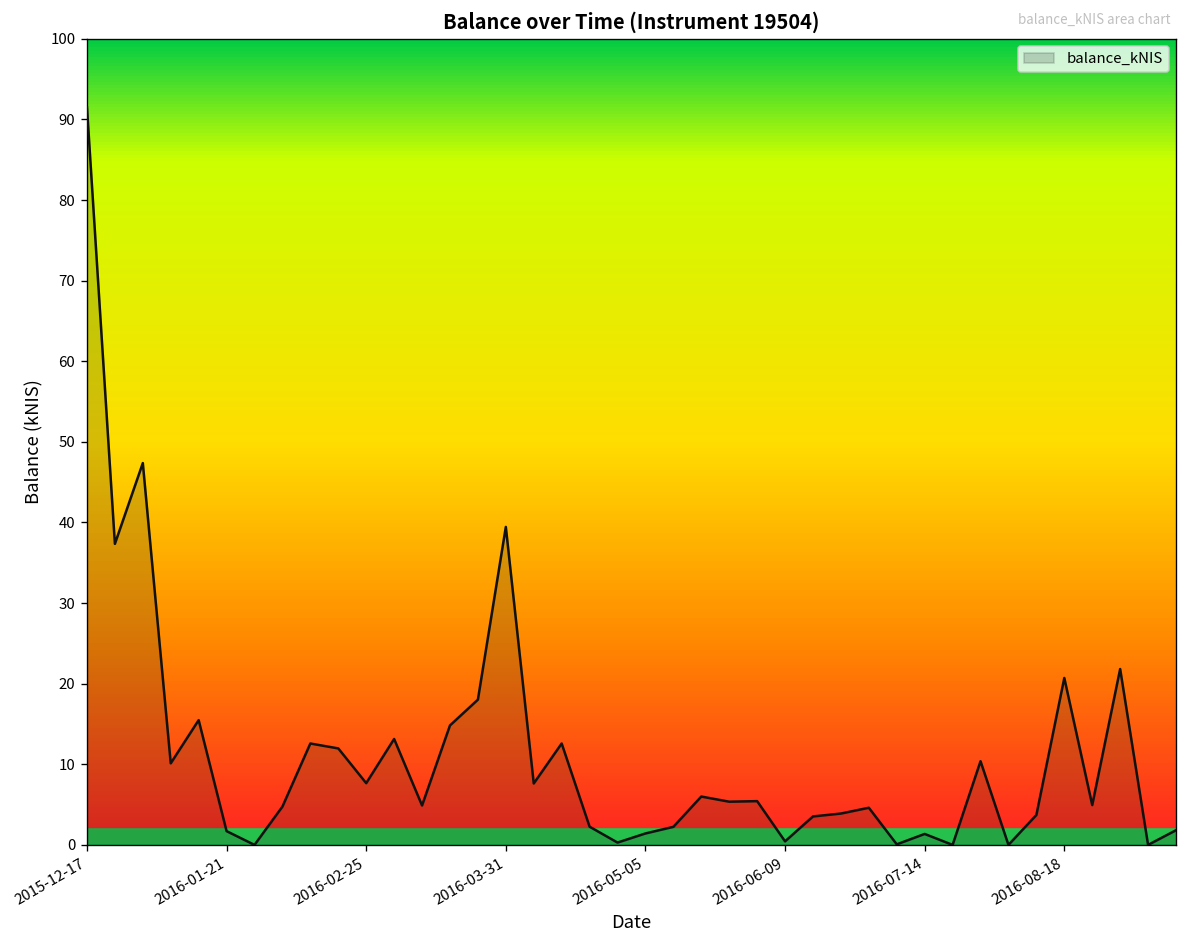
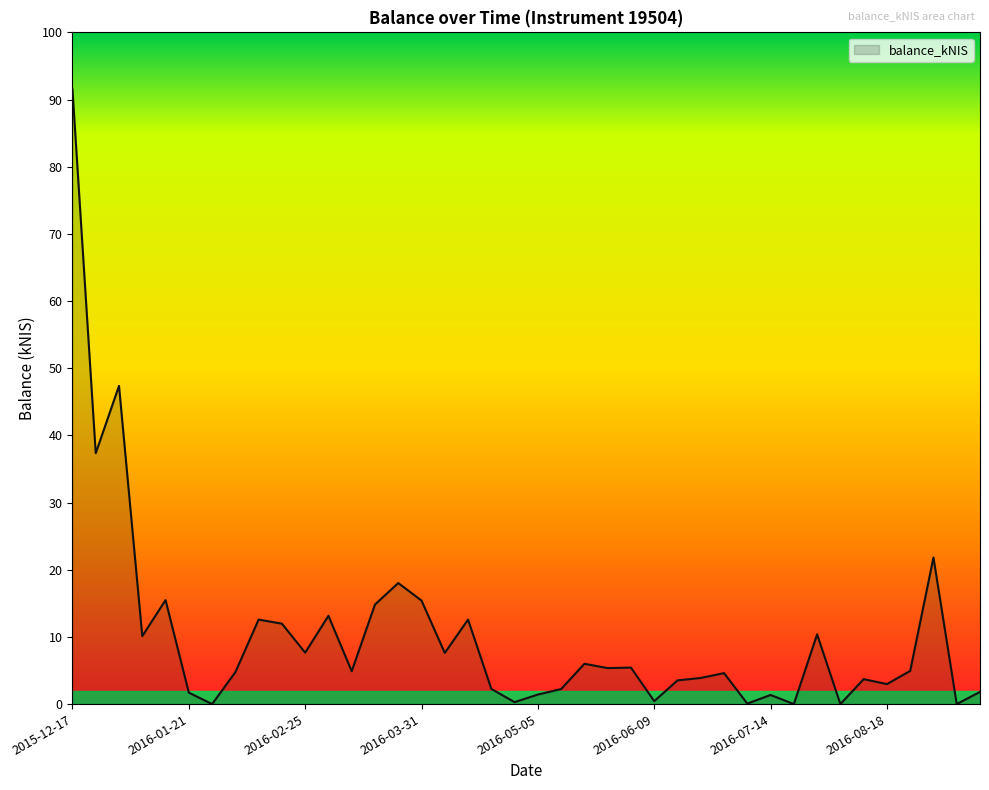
  {
    "2015-12-17": 91,
    "2016-02-25": 8,
-   "2016-03-31": 39,
-   "2016-08-18": 21
+   "2016-03-31": 15,
+   "2016-08-18": 3
  }
